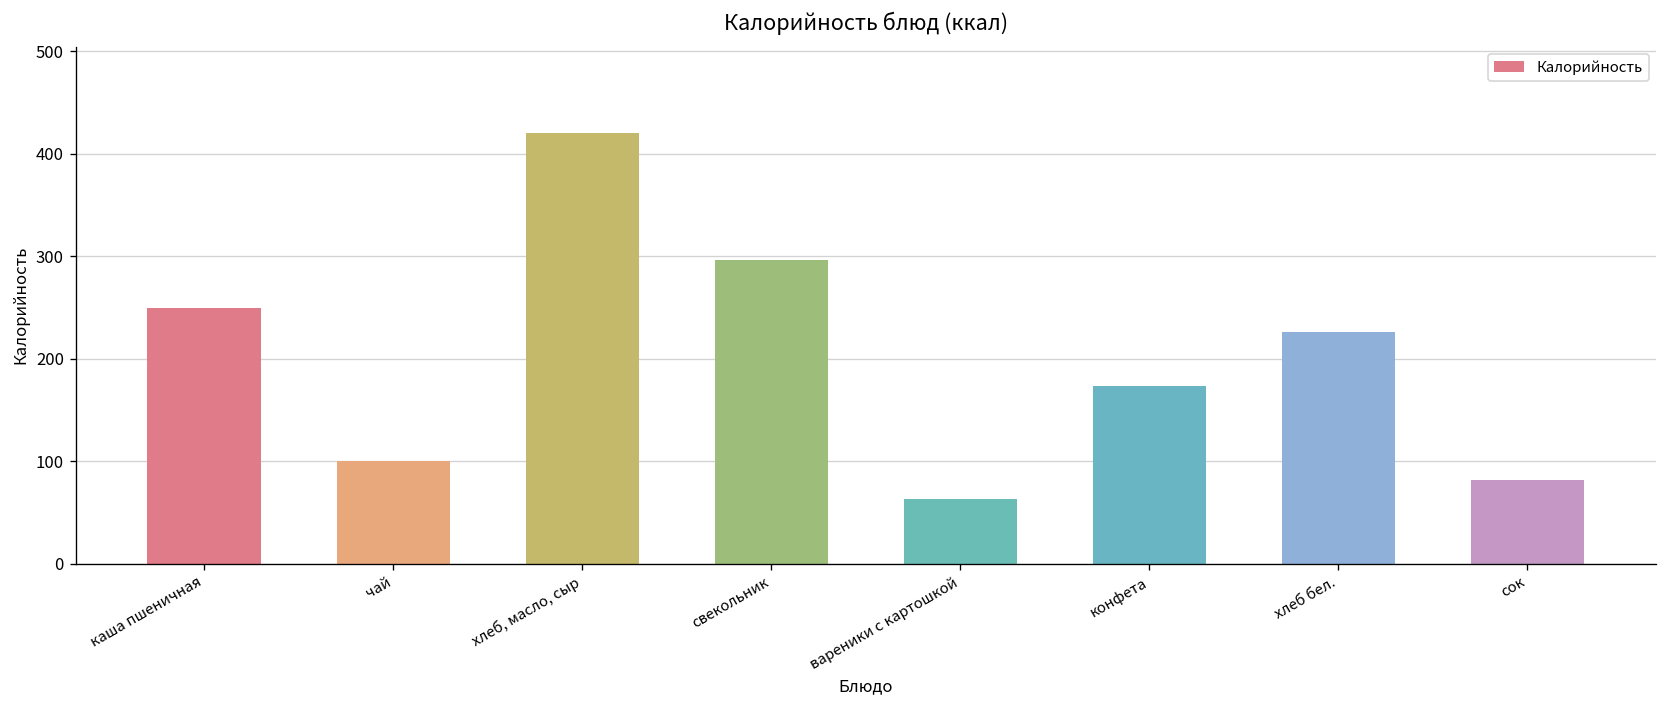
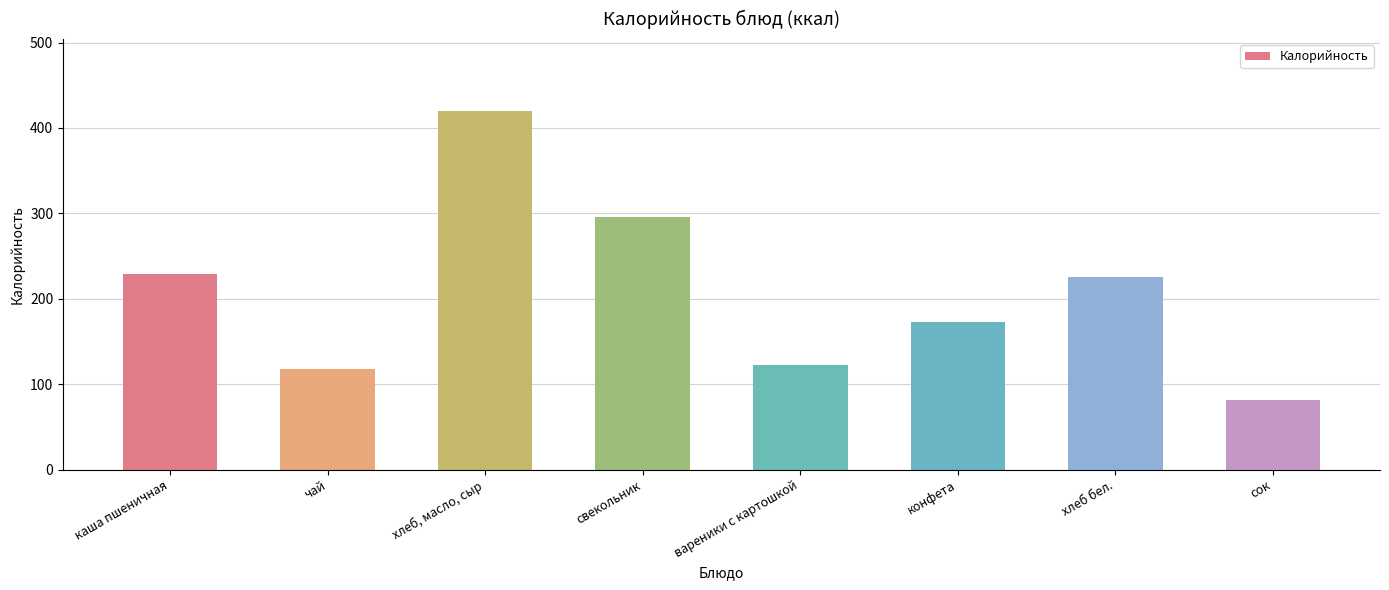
  {
-   "каша пшеничная": 250,
-   "чай": 100,
+   "каша пшеничная": 230,
+   "чай": 120,
    "хлеб, масло, сыр": 420,
    "свекольник": 300,
-   "вареники с картошкой": 60,
+   "вареники с картошкой": 120,
    "конфета": 170,
    "хлеб бел.": 230,
    "сок": 80
  }
